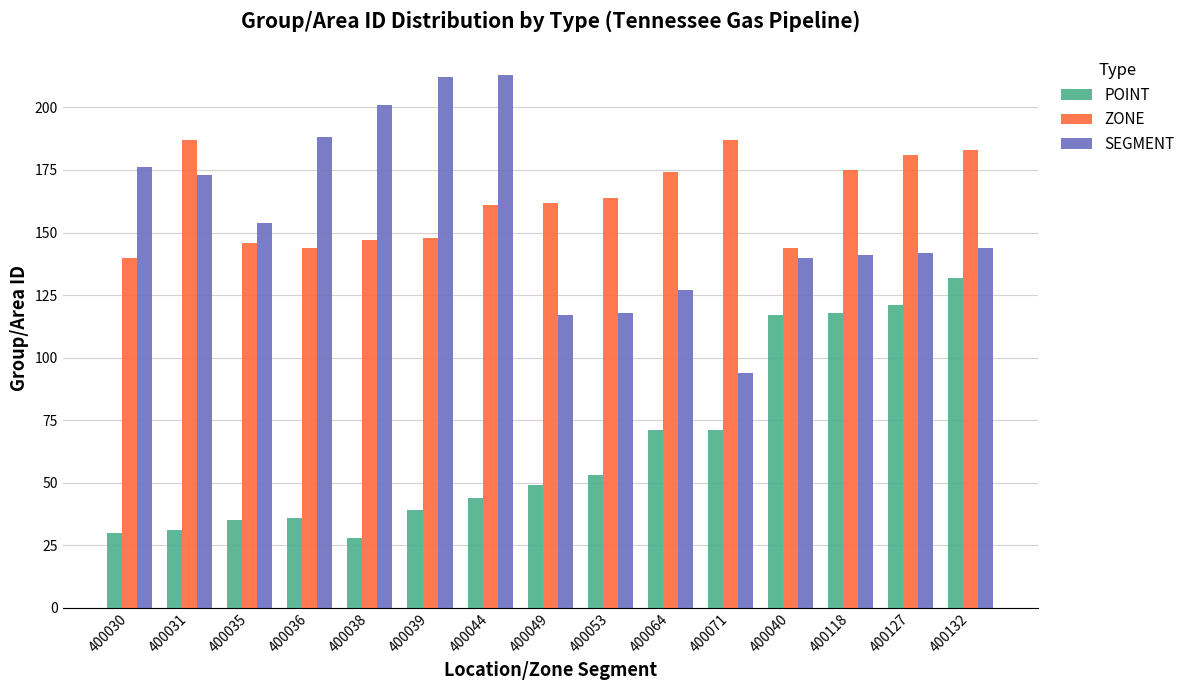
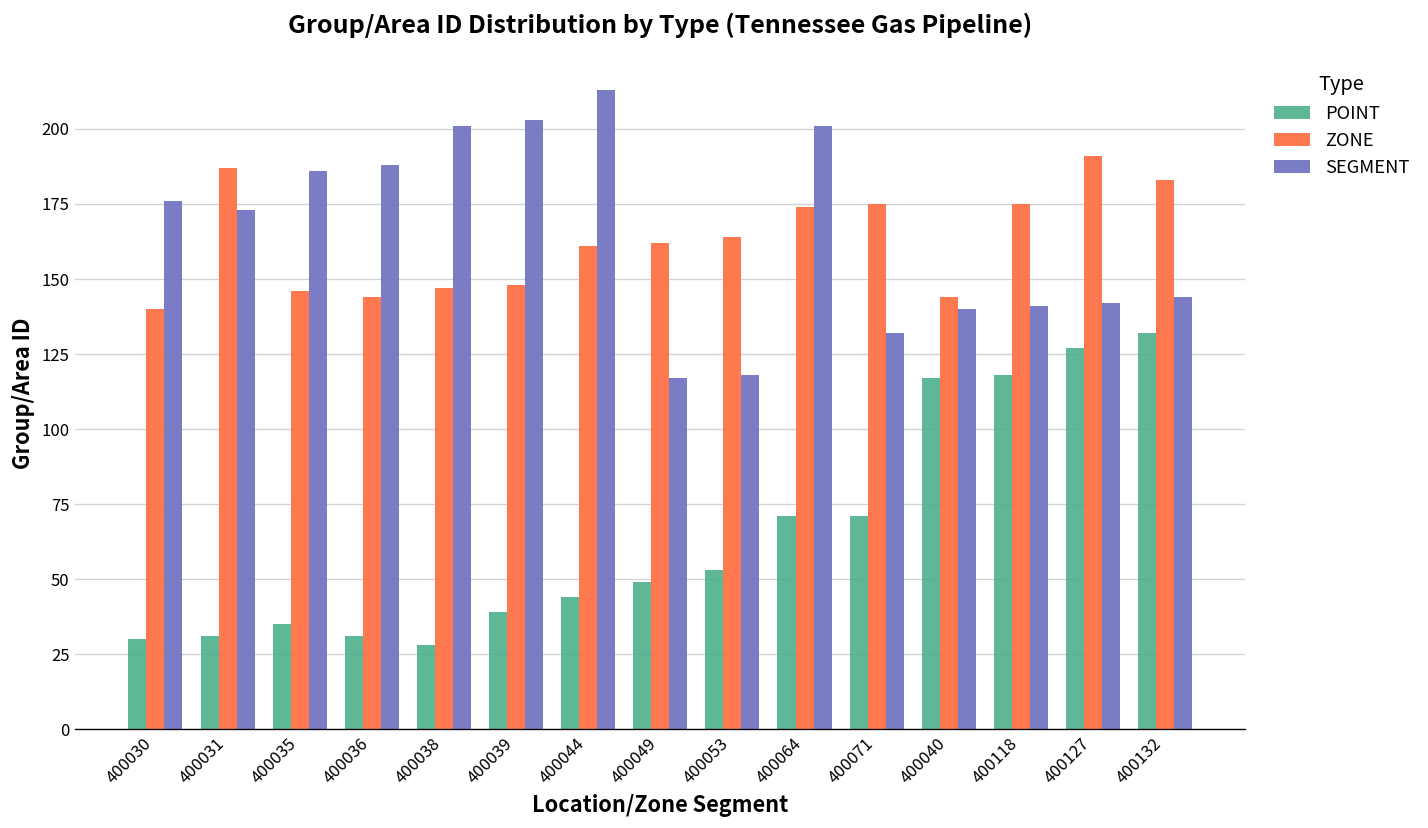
  {
    "POINT": {
      "400030": 30,
      "400031": 31,
      "400035": 35,
-     "400036": 36,
+     "400036": 31,
      "400038": 28,
      "400039": 39,
      "400044": 44,
      "400049": 49,
      "400053": 53,
      "400064": 71,
      "400071": 71,
      "400040": 117,
      "400118": 118,
-     "400127": 121,
+     "400127": 127,
      "400132": 132
    },
    "ZONE": {
      "400030": 140,
      "400031": 187,
      "400035": 146,
      "400036": 144,
      "400038": 147,
      "400039": 148,
      "400044": 161,
      "400049": 162,
      "400053": 164,
      "400064": 174,
-     "400071": 187,
+     "400071": 175,
      "400040": 144,
      "400118": 175,
-     "400127": 181,
+     "400127": 191,
      "400132": 183
    },
    "SEGMENT": {
      "400030": 176,
      "400031": 173,
-     "400035": 154,
+     "400035": 186,
      "400036": 188,
      "400038": 201,
-     "400039": 212,
+     "400039": 203,
      "400044": 213,
      "400049": 117,
      "400053": 118,
-     "400064": 127,
-     "400071": 94,
+     "400064": 201,
+     "400071": 132,
      "400040": 140,
      "400118": 141,
      "400127": 142,
      "400132": 144
    }
  }
